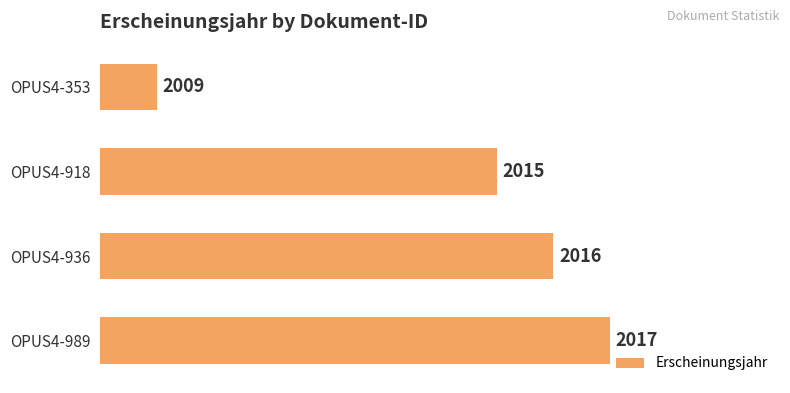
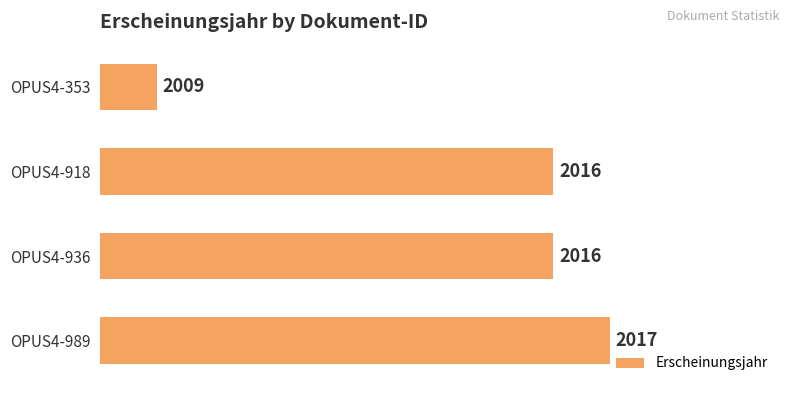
  {
    "OPUS4-353": 2009,
-   "OPUS4-918": 2015,
+   "OPUS4-918": 2016,
    "OPUS4-936": 2016,
    "OPUS4-989": 2017
  }
